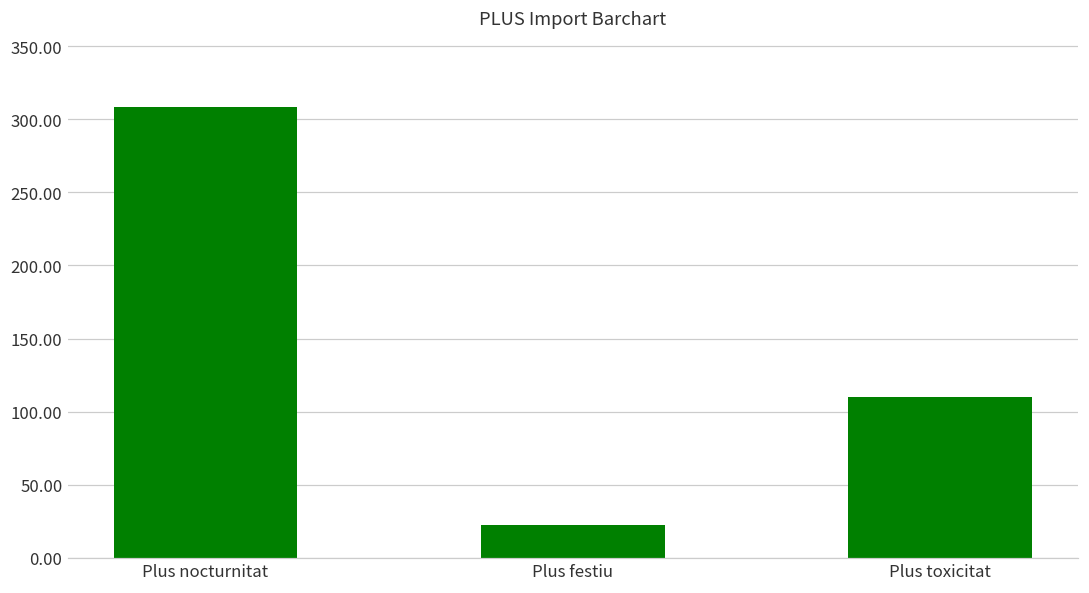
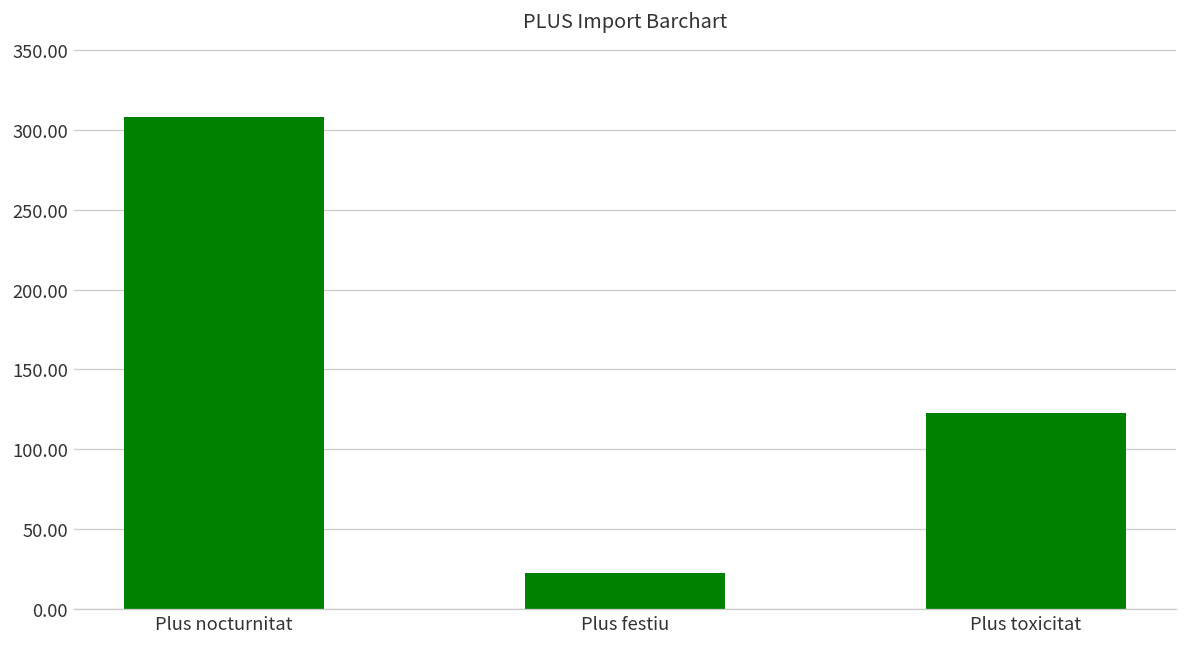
  {
    "Plus nocturnitat": 308,
    "Plus festiu": 22,
-   "Plus toxicitat": 110
+   "Plus toxicitat": 123
  }
